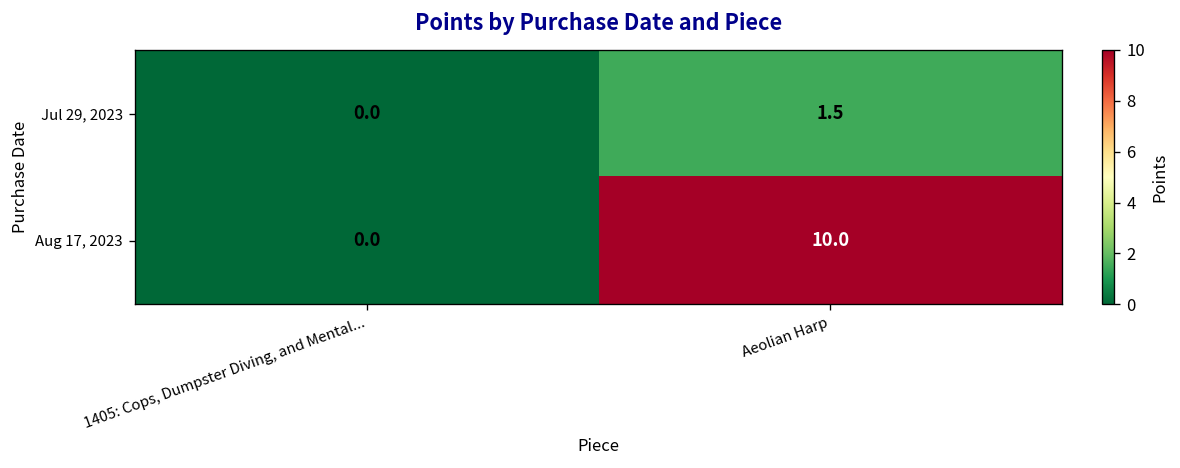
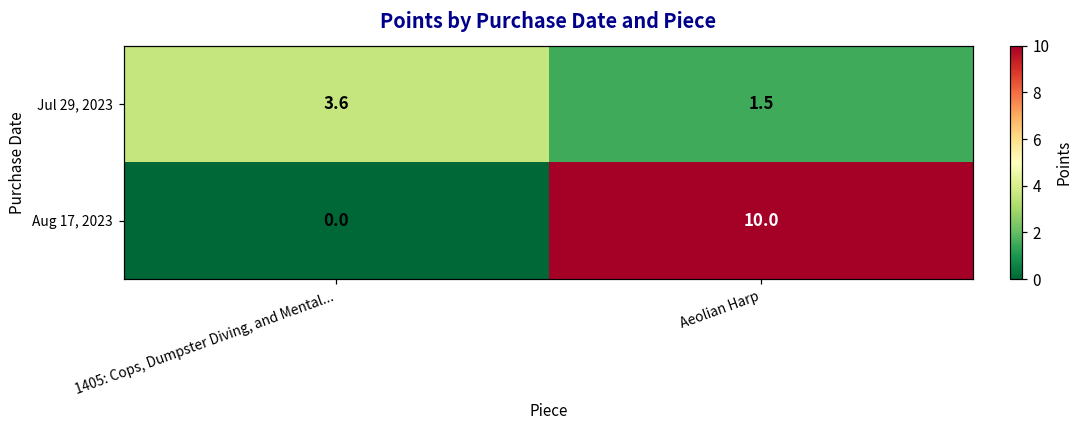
  {
    "Jul 29, 2023": {
-     "1405: Cops, Dumpster Diving, and Mental...": 0.0,
+     "1405: Cops, Dumpster Diving, and Mental...": 3.6,
      "Aeolian Harp": 1.5
    },
    "Aug 17, 2023": {
      "1405: Cops, Dumpster Diving, and Mental...": 0.0,
      "Aeolian Harp": 10.0
    }
  }
